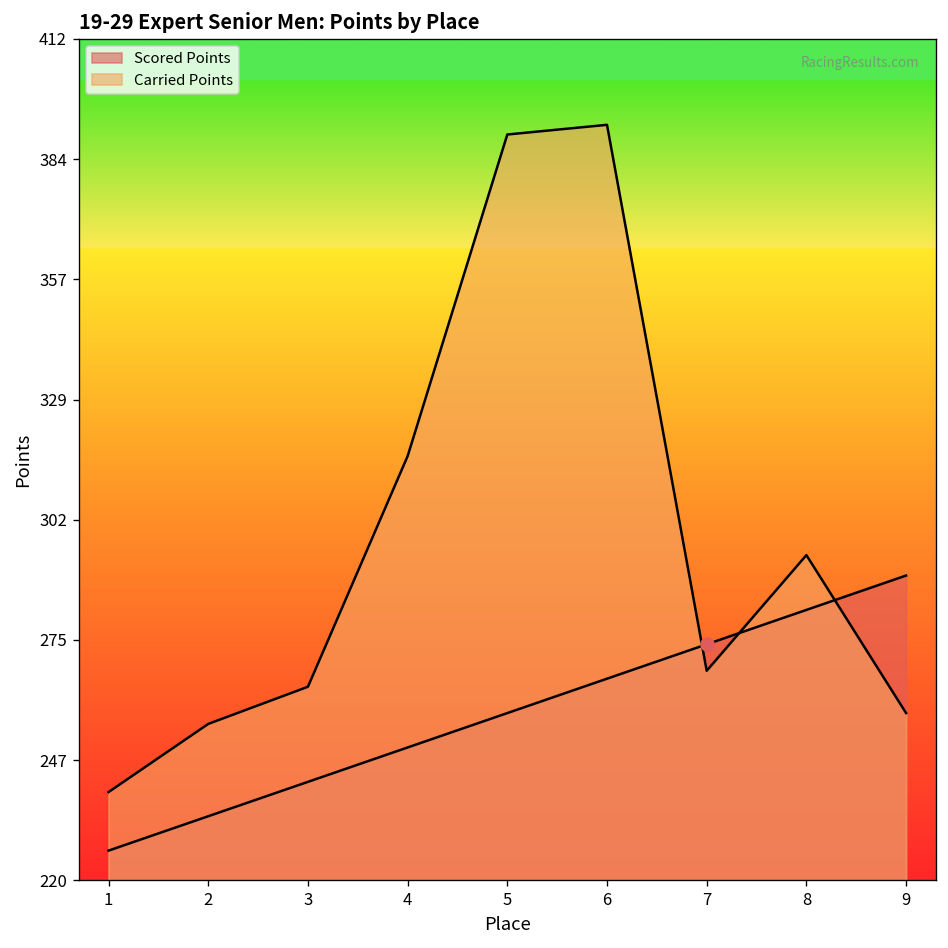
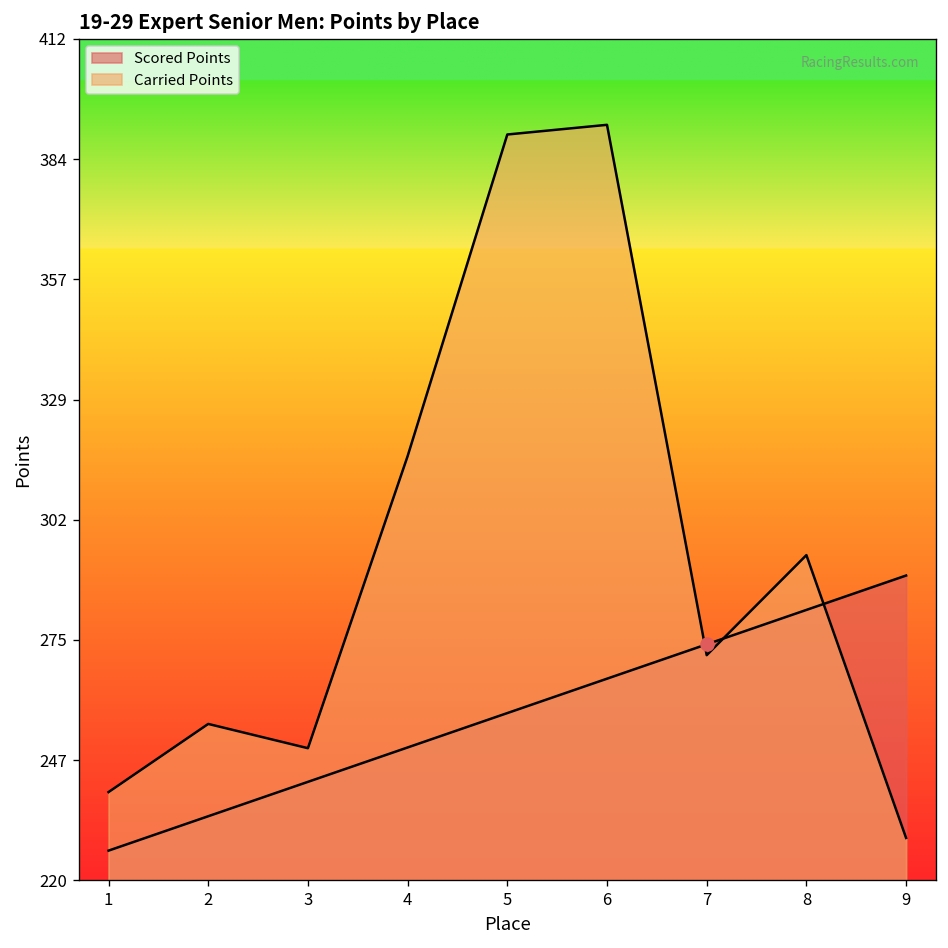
  {
    "Carried Points": {
      "1": 240,
      "2": 256,
-     "3": 264,
+     "3": 250,
      "4": 317,
      "5": 390,
      "6": 392,
-     "7": 268,
+     "7": 271,
      "8": 294,
-     "9": 258
+     "9": 230
    }
  }
